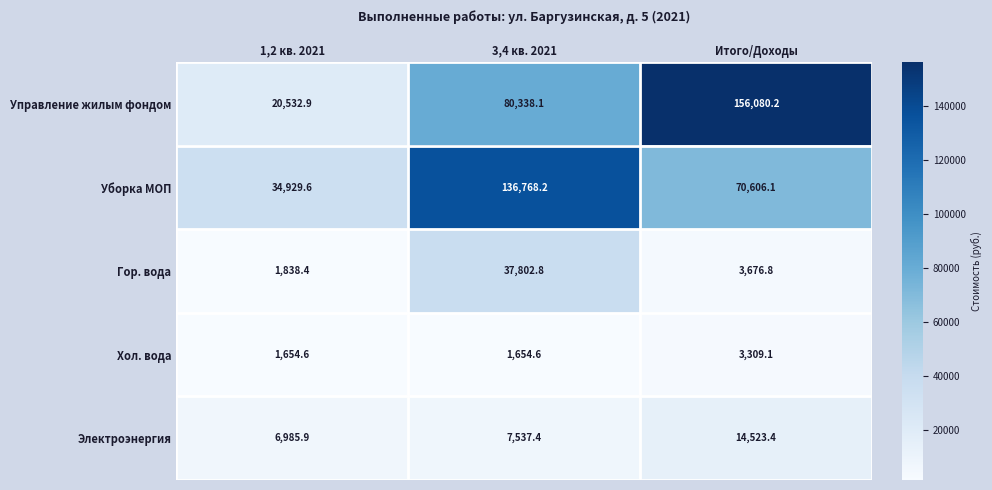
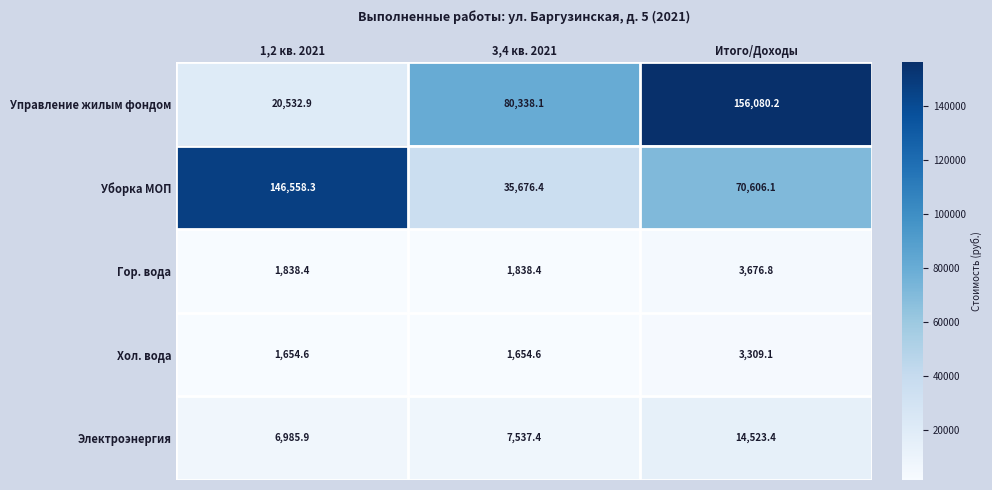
  {
    "Управление жилым фондом": {
      "1,2 кв. 2021": "20,532.9",
      "3,4 кв. 2021": "80,338.1",
      "Итого/Доходы": "156,080.2"
    },
    "Уборка МОП": {
-     "1,2 кв. 2021": "34,929.6",
-     "3,4 кв. 2021": "136,768.2",
+     "1,2 кв. 2021": "146,558.3",
+     "3,4 кв. 2021": "35,676.4",
      "Итого/Доходы": "70,606.1"
    },
    "Гор. вода": {
      "1,2 кв. 2021": "1,838.4",
-     "3,4 кв. 2021": "37,802.8",
+     "3,4 кв. 2021": "1,838.4",
      "Итого/Доходы": "3,676.8"
    },
    "Хол. вода": {
      "1,2 кв. 2021": "1,654.6",
      "3,4 кв. 2021": "1,654.6",
      "Итого/Доходы": "3,309.1"
    },
    "Электроэнергия": {
      "1,2 кв. 2021": "6,985.9",
      "3,4 кв. 2021": "7,537.4",
      "Итого/Доходы": "14,523.4"
    }
  }
